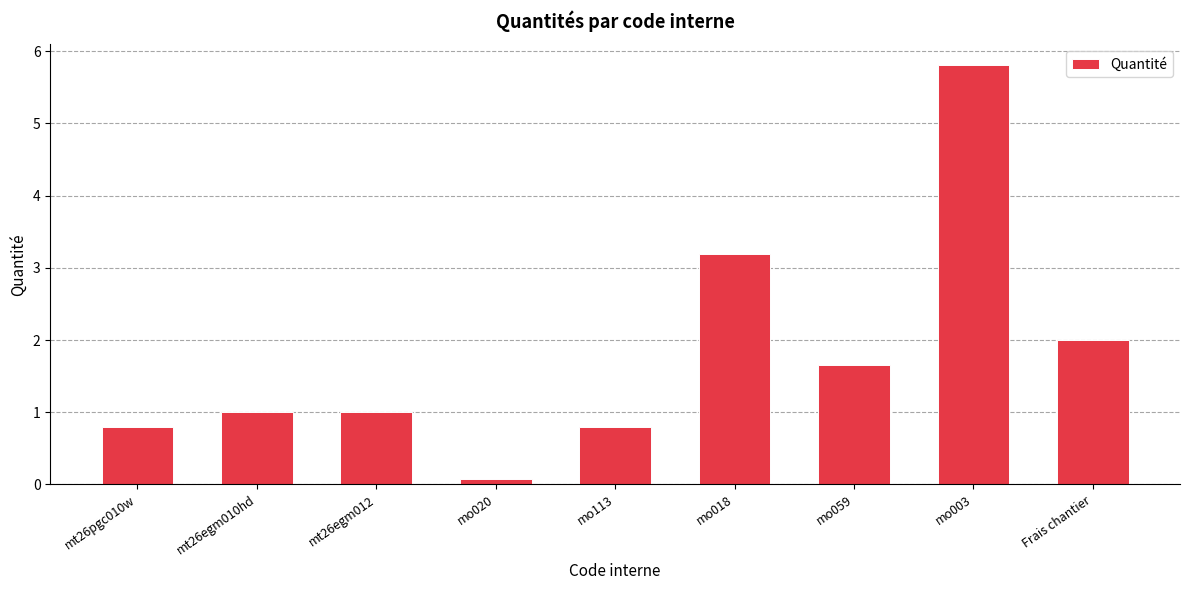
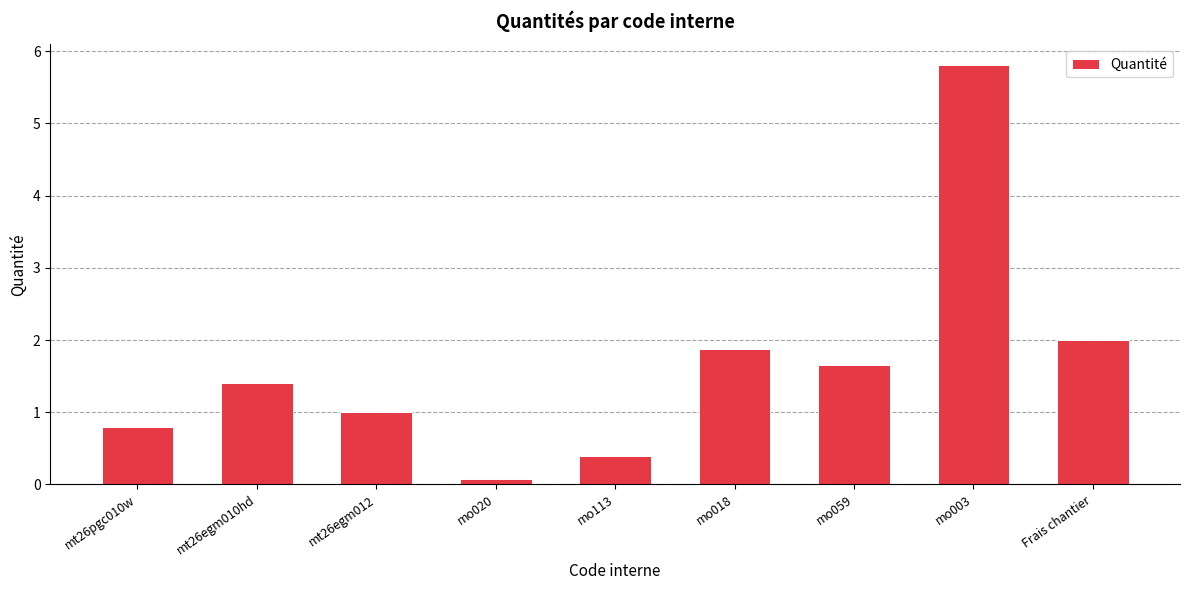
  {
    "mt26pgc010w": 0.8,
-   "mt26egm010hd": 1.0,
+   "mt26egm010hd": 1.4,
    "mt26egm012": 1.0,
    "mo020": 0.1,
-   "mo113": 0.8,
-   "mo018": 3.2,
+   "mo113": 0.4,
+   "mo018": 1.9,
    "mo059": 1.7,
    "mo003": 5.8,
    "Frais chantier": 2.0
  }
